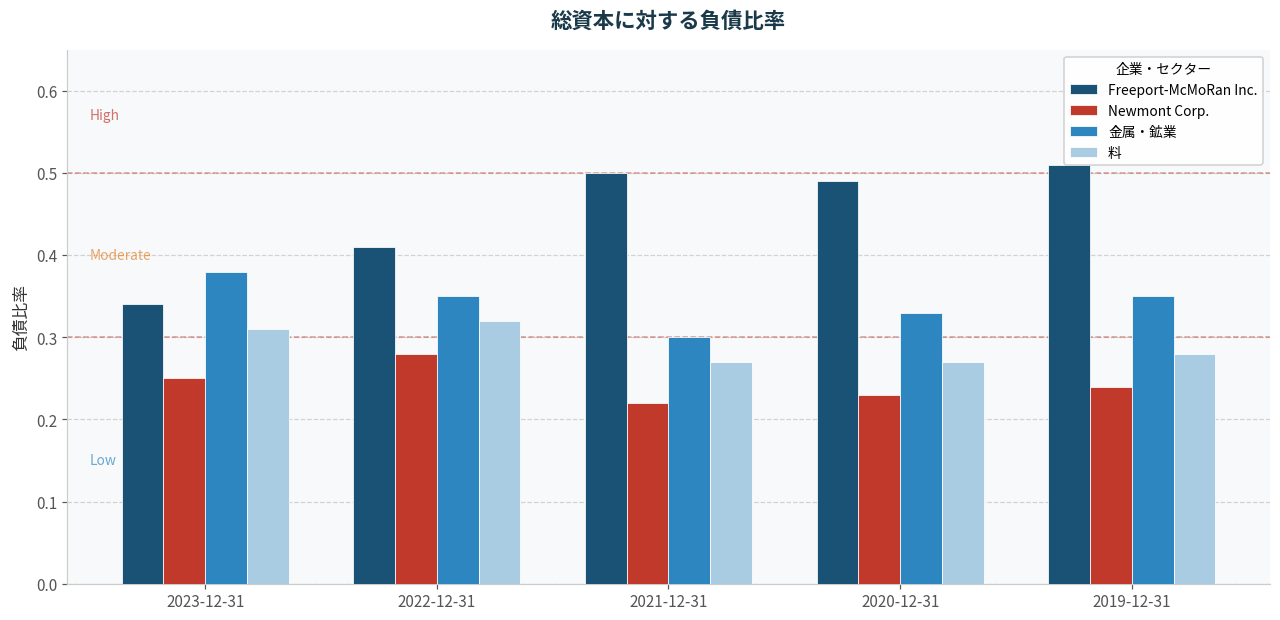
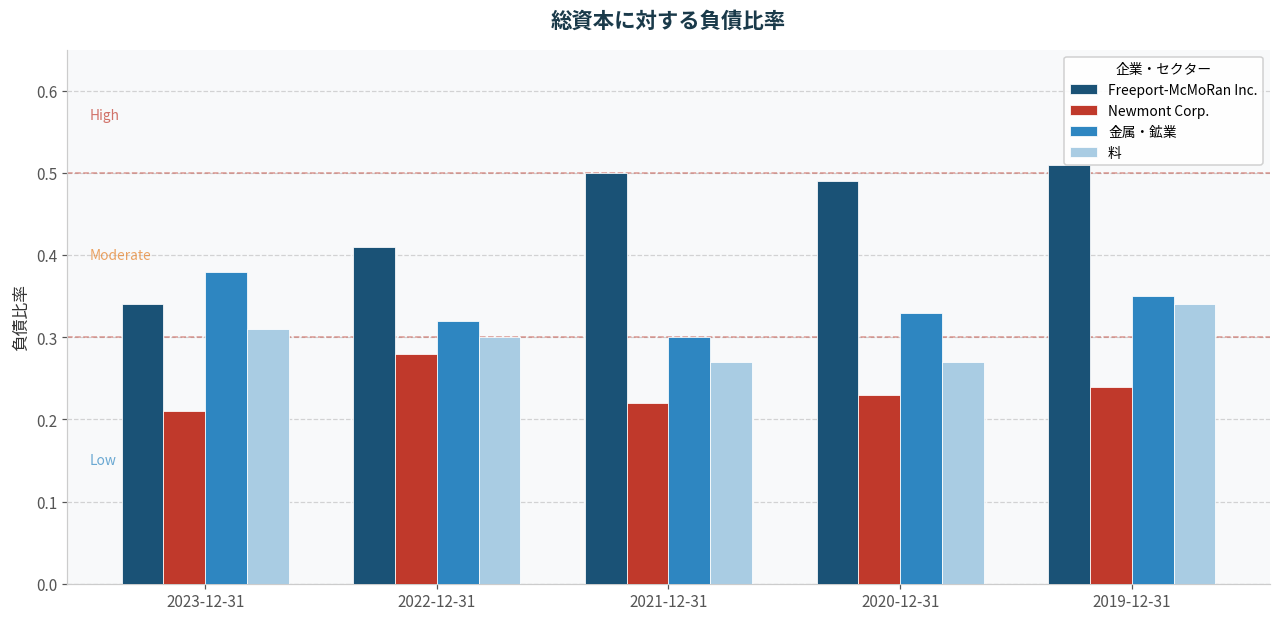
  {
    "Freeport-McMoRan Inc.": {
      "2023-12-31": 0.34,
      "2022-12-31": 0.41,
      "2021-12-31": 0.50,
      "2020-12-31": 0.49
    },
    "Newmont Corp.": {
-     "2023-12-31": 0.25,
+     "2023-12-31": 0.21,
      "2022-12-31": 0.28,
      "2021-12-31": 0.22,
      "2020-12-31": 0.23,
      "2019-12-31": 0.24
    },
    "金属・鉱業": {
      "2023-12-31": 0.38,
-     "2022-12-31": 0.35,
+     "2022-12-31": 0.32,
      "2021-12-31": 0.30,
      "2020-12-31": 0.33,
      "2019-12-31": 0.35
    },
    "料": {
      "2023-12-31": 0.31,
-     "2022-12-31": 0.32,
+     "2022-12-31": 0.30,
      "2021-12-31": 0.27,
      "2020-12-31": 0.27,
-     "2019-12-31": 0.28
+     "2019-12-31": 0.34
    }
  }
